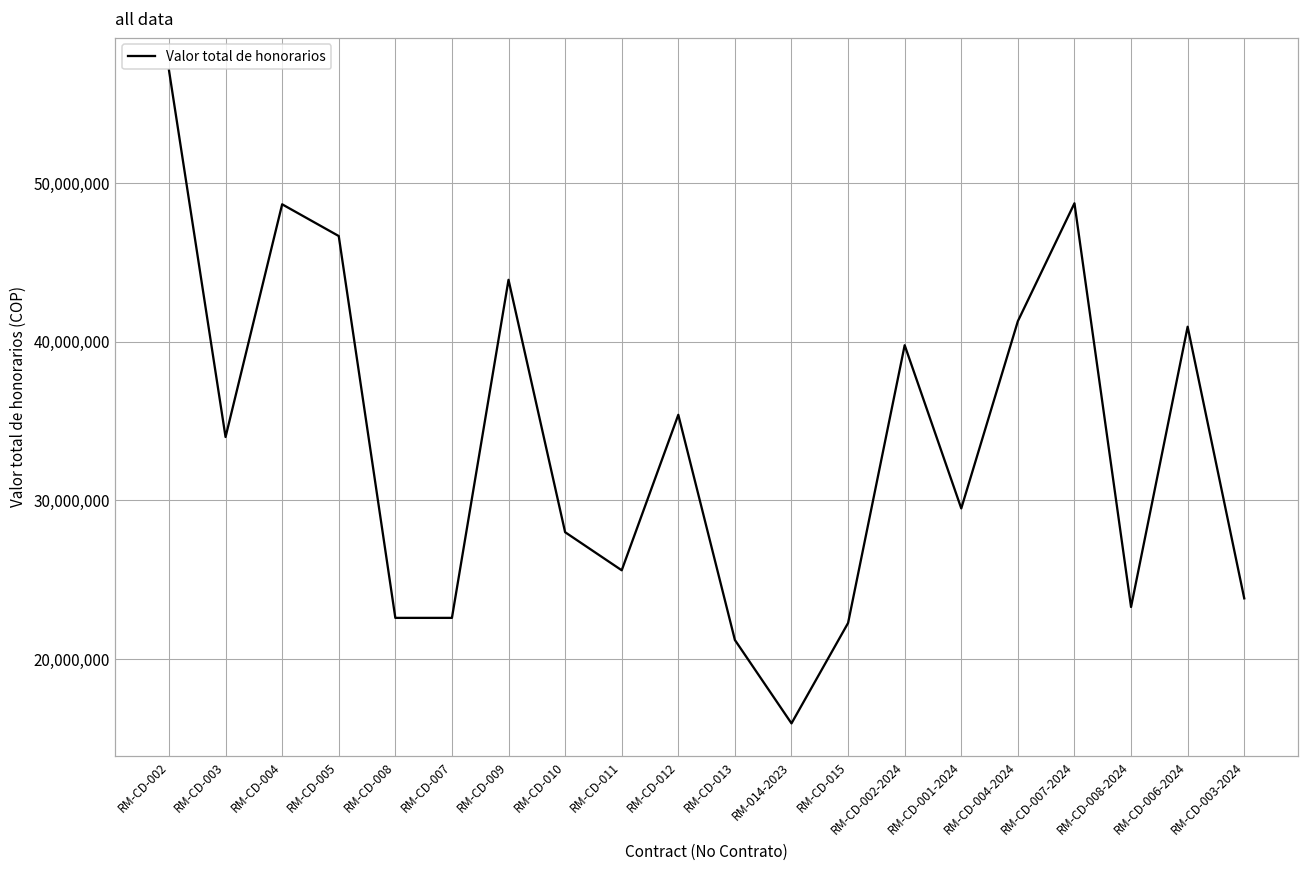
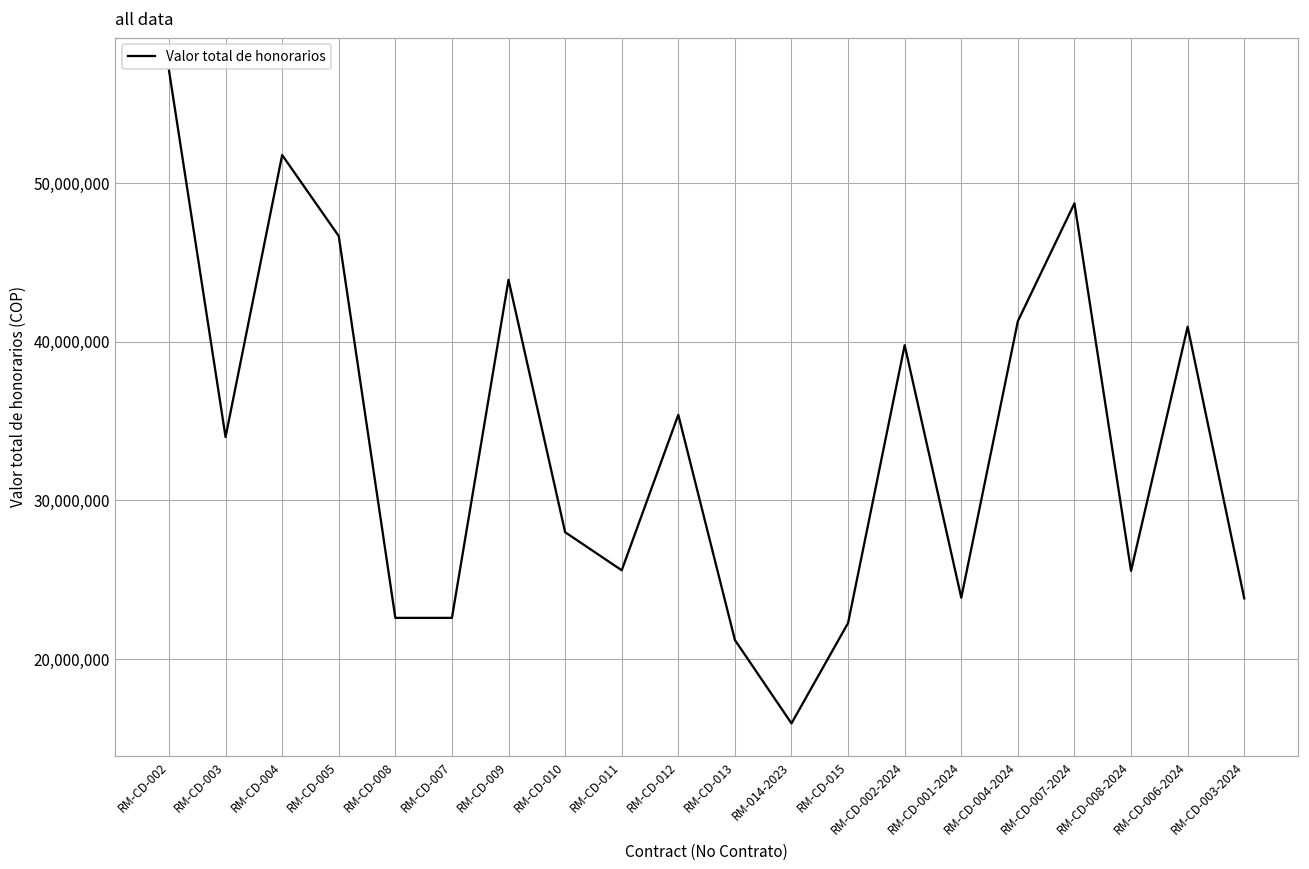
  {
    "RM-CD-002": "57,100,000",
    "RM-CD-003": "34,000,000",
-   "RM-CD-004": "48,700,000",
+   "RM-CD-004": "51,800,000",
    "RM-CD-005": "46,700,000",
    "RM-CD-008": "22,600,000",
    "RM-CD-007": "22,600,000",
    "RM-CD-009": "43,900,000",
    "RM-CD-010": "28,000,000",
    "RM-CD-011": "25,600,000",
    "RM-CD-012": "35,400,000",
    "RM-CD-013": "21,200,000",
    "RM-014-2023": "16,000,000",
    "RM-CD-015": "22,300,000",
    "RM-CD-002-2024": "39,800,000",
-   "RM-CD-001-2024": "29,500,000",
+   "RM-CD-001-2024": "23,900,000",
    "RM-CD-004-2024": "41,300,000",
    "RM-CD-007-2024": "48,700,000",
-   "RM-CD-008-2024": "23,300,000",
+   "RM-CD-008-2024": "25,600,000",
    "RM-CD-006-2024": "41,000,000",
    "RM-CD-003-2024": "23,800,000"
  }
